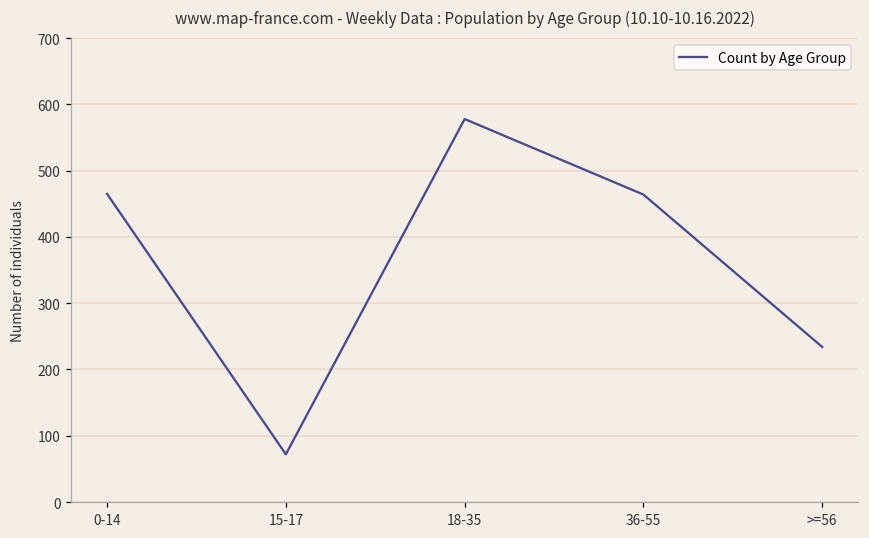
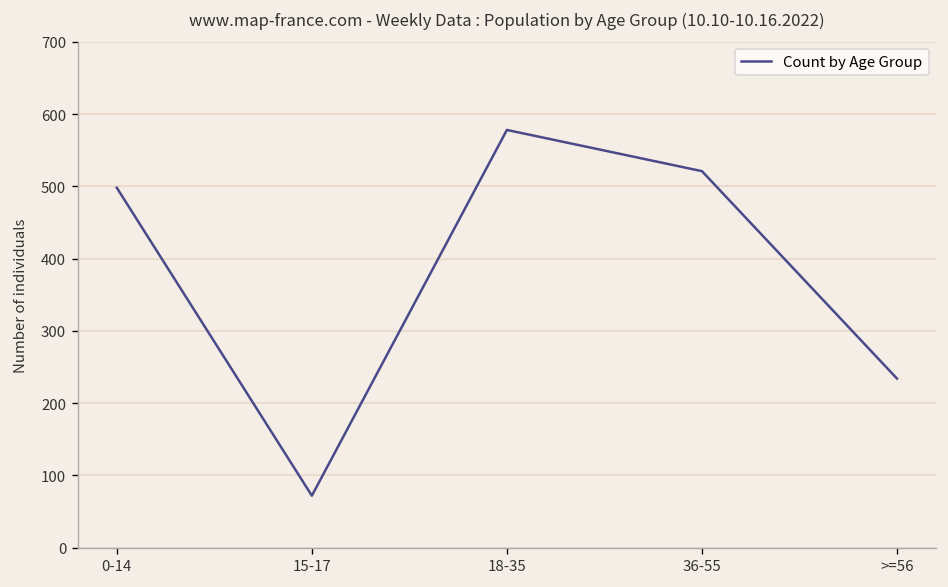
  {
-   "0-14": 470,
+   "0-14": 500,
    "15-17": 70,
    "18-35": 580,
-   "36-55": 460,
+   "36-55": 520,
    ">=56": 230
  }
